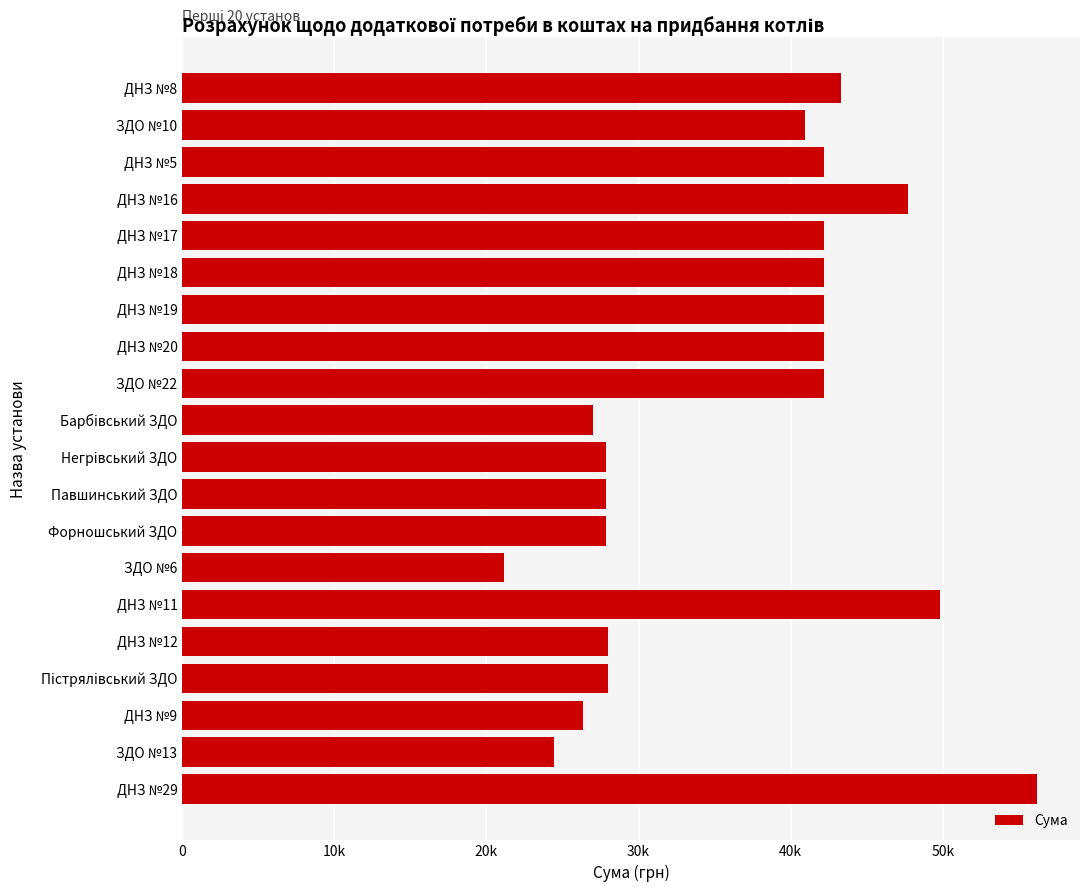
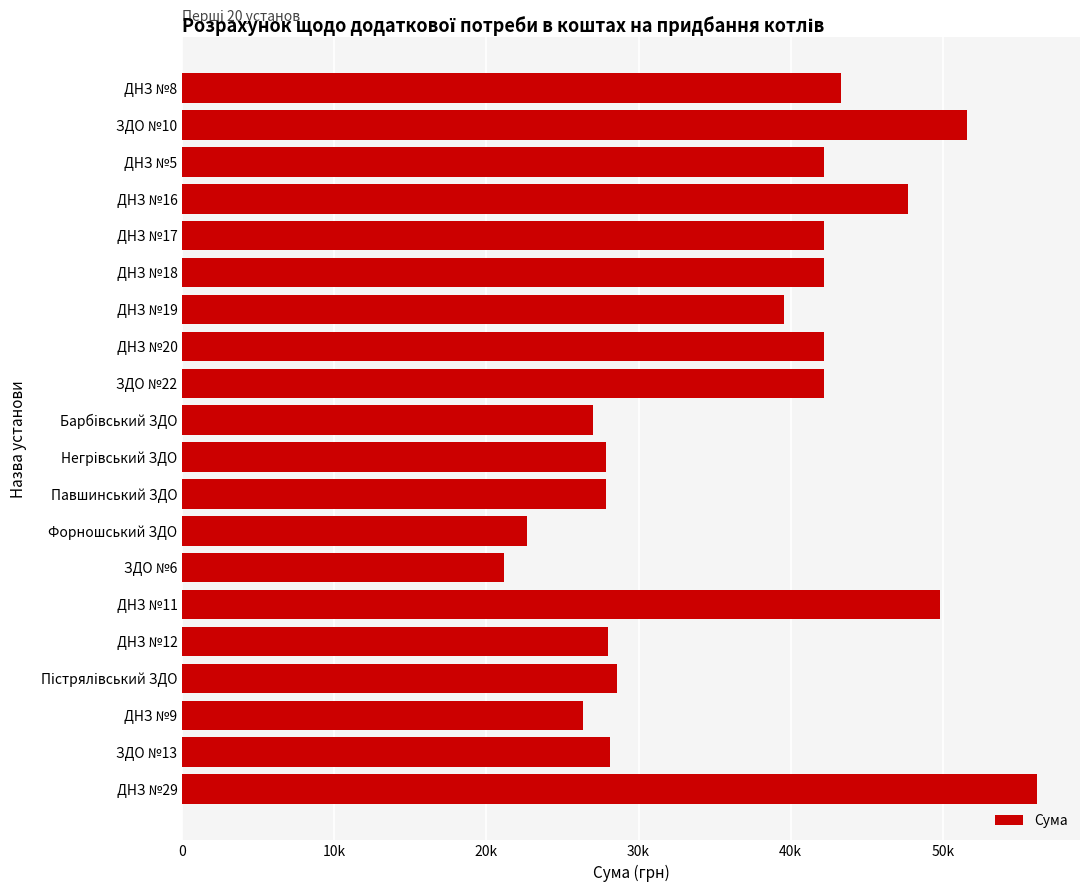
  {
    "ДНЗ №8": 43300,
-   "ЗДО №10": 40900,
+   "ЗДО №10": 51600,
    "ДНЗ №5": 42200,
    "ДНЗ №16": 47700,
    "ДНЗ №17": 42200,
    "ДНЗ №18": 42200,
-   "ДНЗ №19": 42200,
+   "ДНЗ №19": 39500,
    "ДНЗ №20": 42200,
    "ЗДО №22": 42200,
    "Барбівський ЗДО": 27000,
    "Негрівський ЗДО": 27800,
    "Павшинський ЗДО": 27800,
-   "Форношський ЗДО": 27800,
+   "Форношський ЗДО": 22700,
    "ЗДО №6": 21200,
    "ДНЗ №11": 49800,
    "ДНЗ №12": 28000,
-   "Пістрялівський ЗДО": 28000,
+   "Пістрялівський ЗДО": 28600,
    "ДНЗ №9": 26400,
-   "ЗДО №13": 24400,
+   "ЗДО №13": 28100,
    "ДНЗ №29": 56200
  }
